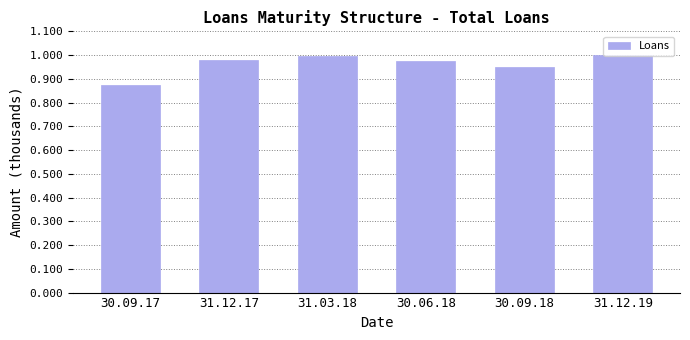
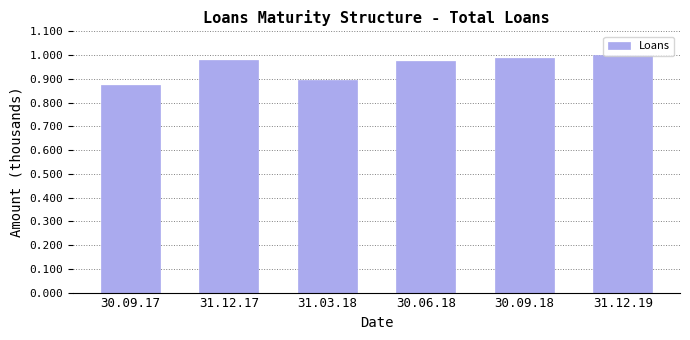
  {
    "30.09.17": 0.87,
    "31.12.17": 0.98,
-   "31.03.18": 1.00,
+   "31.03.18": 0.89,
    "30.06.18": 0.98,
-   "30.09.18": 0.95
+   "30.09.18": 0.99
  }
